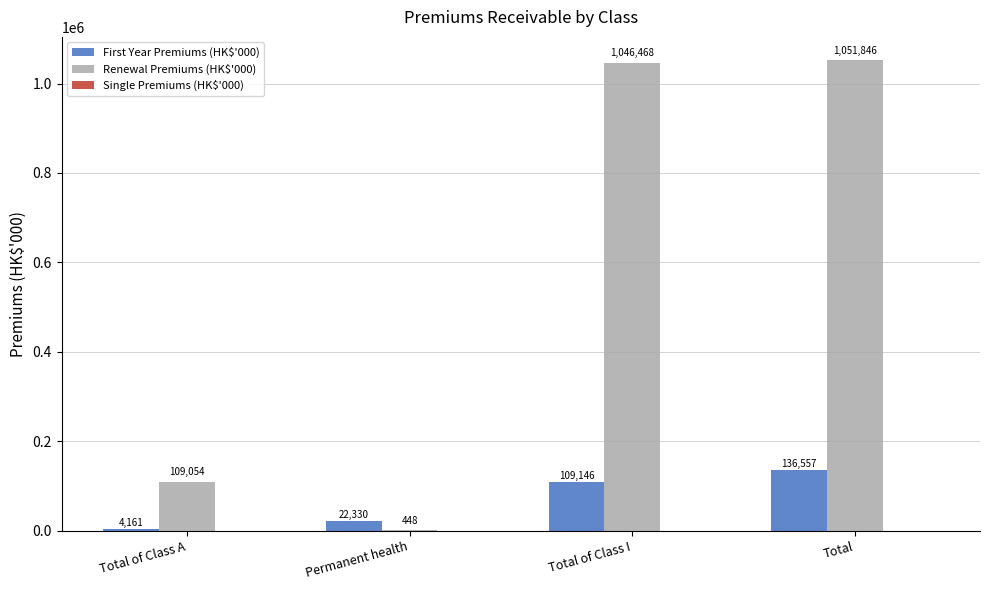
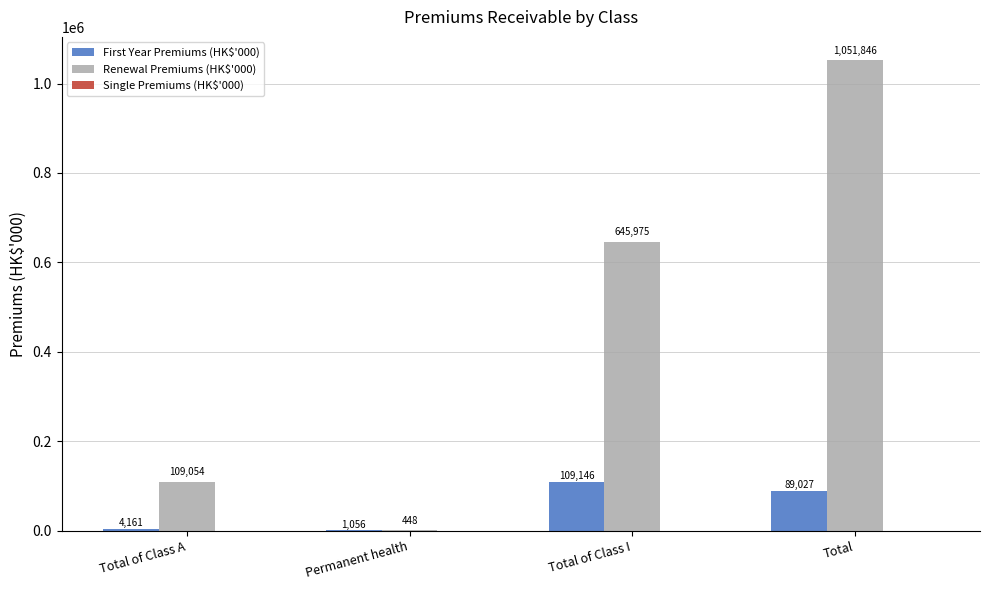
  {
    "First Year Premiums (HK$'000)": {
      "Total of Class A": "4,161",
-     "Permanent health": "22,330",
+     "Permanent health": "1,056",
      "Total of Class I": "109,146",
-     "Total": "136,557"
+     "Total": "89,027"
    },
    "Renewal Premiums (HK$'000)": {
      "Total of Class A": "109,054",
      "Permanent health": "448",
-     "Total of Class I": "1,046,468",
+     "Total of Class I": "645,975",
      "Total": "1,051,846"
    },
    "Single Premiums (HK$'000)": {
      "Total of Class A": "0",
      "Permanent health": "0",
      "Total of Class I": "0",
      "Total": "0"
    }
  }
